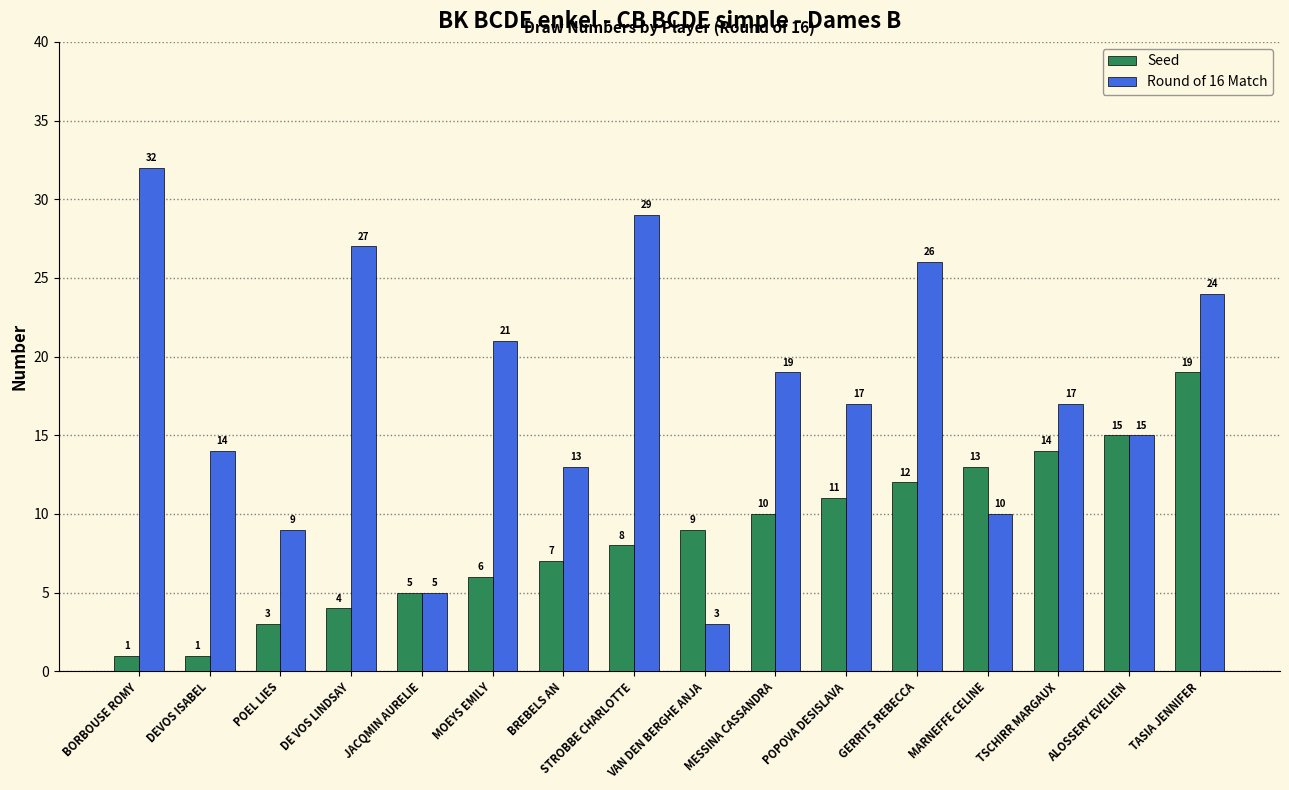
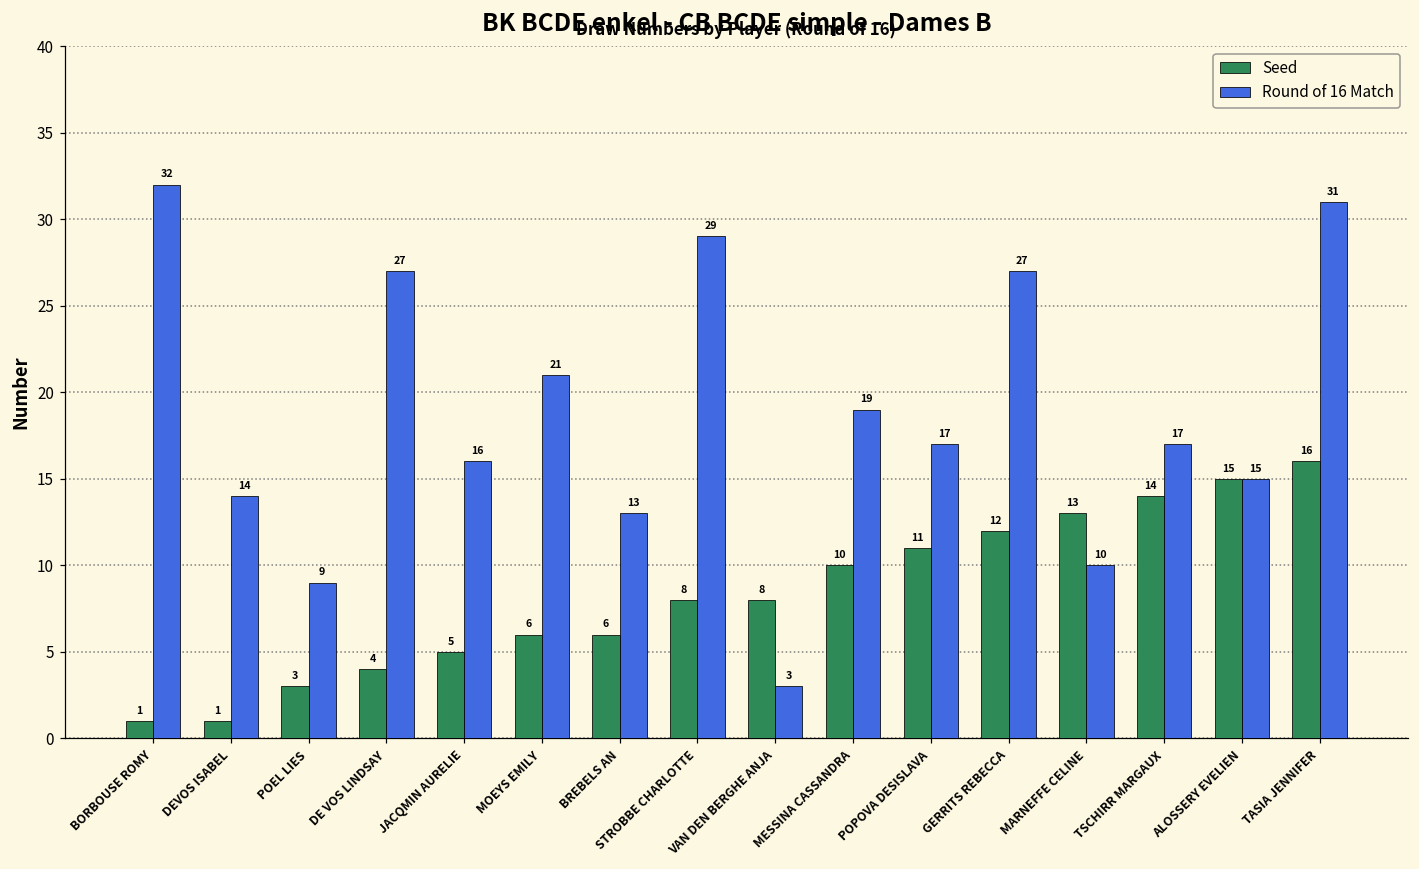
  {
    "Seed": {
      "BORBOUSE ROMY": 1,
      "DEVOS ISABEL": 1,
      "POEL LIES": 3,
      "DE VOS LINDSAY": 4,
      "JACQMIN AURELIE": 5,
      "MOEYS EMILY": 6,
-     "BREBELS AN": 7,
+     "BREBELS AN": 6,
      "STROBBE CHARLOTTE": 8,
-     "VAN DEN BERGHE ANJA": 9,
+     "VAN DEN BERGHE ANJA": 8,
      "MESSINA CASSANDRA": 10,
      "POPOVA DESISLAVA": 11,
      "GERRITS REBECCA": 12,
      "MARNEFFE CELINE": 13,
      "TSCHIRR MARGAUX": 14,
      "ALOSSERY EVELIEN": 15,
-     "TASIA JENNIFER": 19
+     "TASIA JENNIFER": 16
    },
    "Round of 16 Match": {
      "BORBOUSE ROMY": 32,
      "DEVOS ISABEL": 14,
      "POEL LIES": 9,
      "DE VOS LINDSAY": 27,
-     "JACQMIN AURELIE": 5,
+     "JACQMIN AURELIE": 16,
      "MOEYS EMILY": 21,
      "BREBELS AN": 13,
      "STROBBE CHARLOTTE": 29,
      "VAN DEN BERGHE ANJA": 3,
      "MESSINA CASSANDRA": 19,
      "POPOVA DESISLAVA": 17,
-     "GERRITS REBECCA": 26,
+     "GERRITS REBECCA": 27,
      "MARNEFFE CELINE": 10,
      "TSCHIRR MARGAUX": 17,
      "ALOSSERY EVELIEN": 15,
-     "TASIA JENNIFER": 24
+     "TASIA JENNIFER": 31
    }
  }
